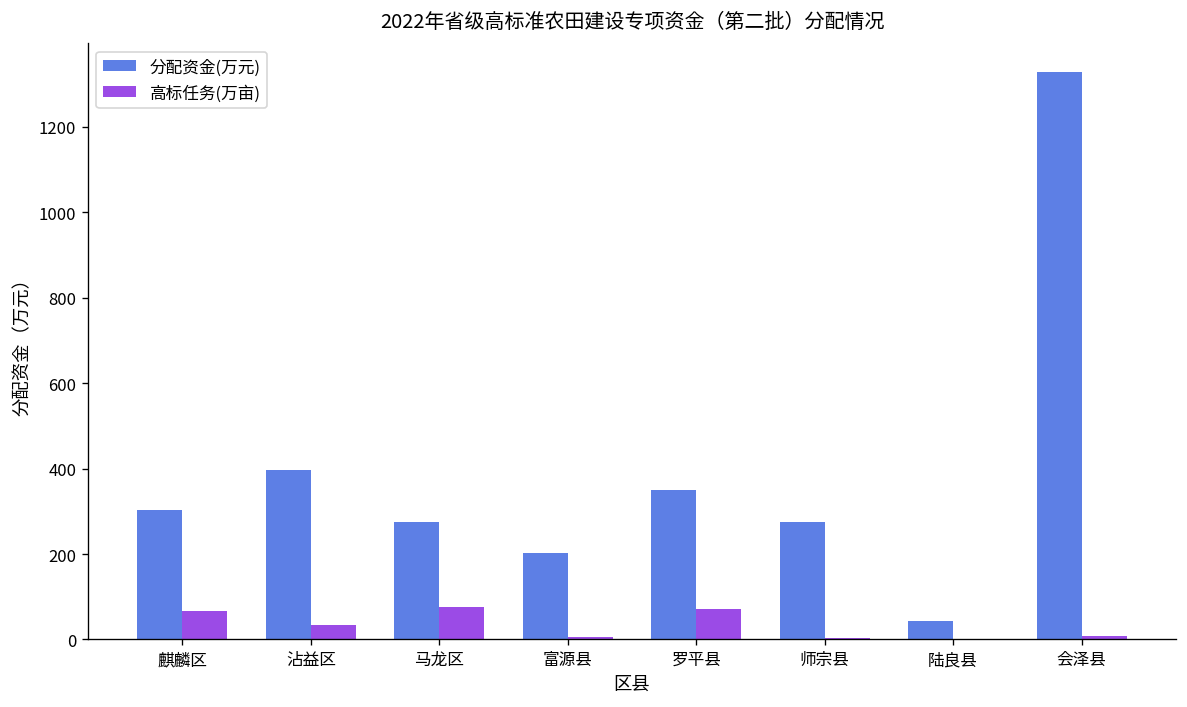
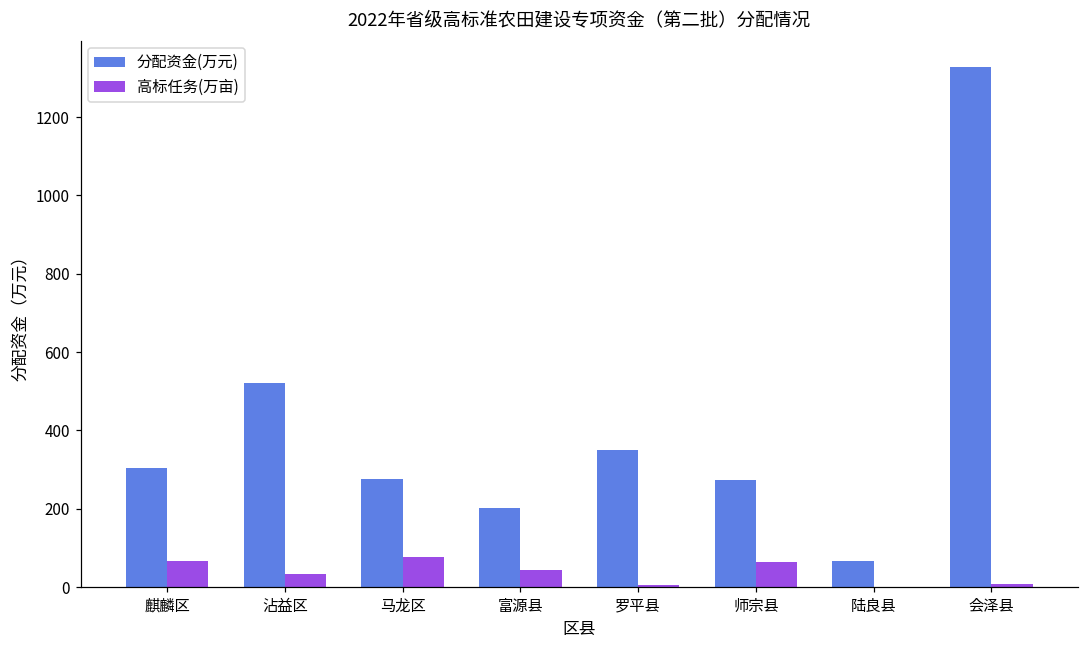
  {
    "分配资金(万元)": {
      "麒麟区": 300,
-     "沾益区": 400,
+     "沾益区": 520,
      "马龙区": 270,
      "富源县": 200,
      "罗平县": 350,
      "师宗县": 270,
-     "陆良县": 40,
+     "陆良县": 70,
      "会泽县": 1330
    },
    "高标任务(万亩)": {
      "麒麟区": 70,
      "沾益区": 30,
      "马龙区": 80,
-     "富源县": 0,
-     "罗平县": 70,
-     "师宗县": 0,
+     "富源县": 40,
+     "罗平县": 10,
+     "师宗县": 60,
      "会泽县": 10
    }
  }
